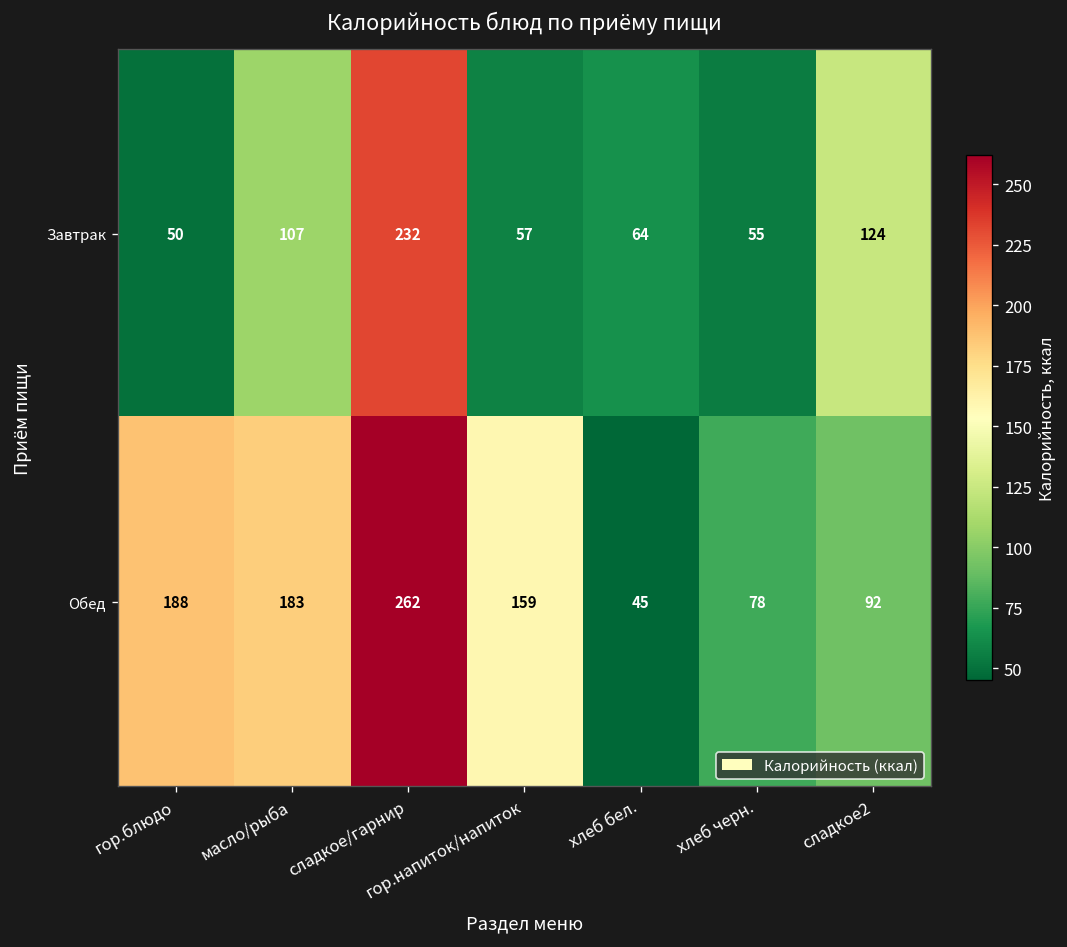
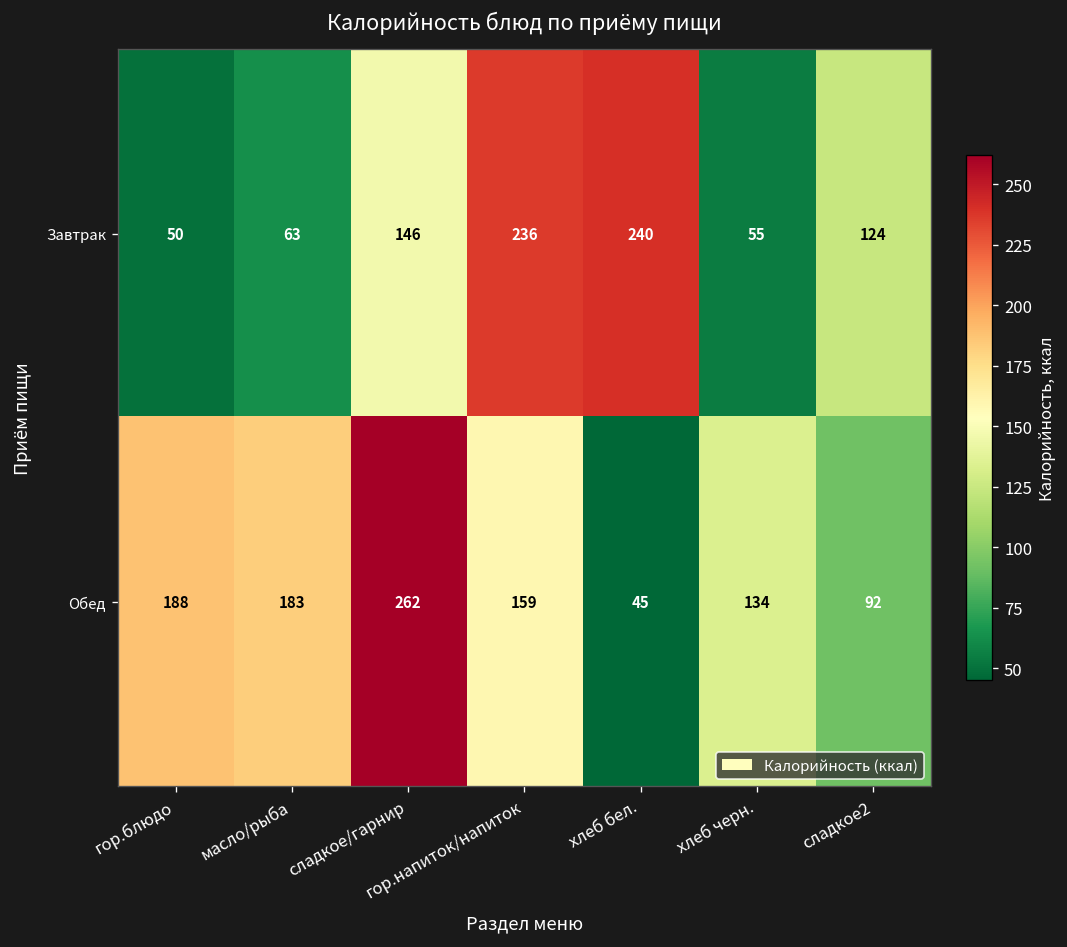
  {
    "Завтрак": {
      "гор.блюдо": 50,
-     "масло/рыба": 107,
-     "сладкое/гарнир": 232,
-     "гор.напиток/напиток": 57,
-     "хлеб бел.": 64,
+     "масло/рыба": 63,
+     "сладкое/гарнир": 146,
+     "гор.напиток/напиток": 236,
+     "хлеб бел.": 240,
      "хлеб черн.": 55,
      "сладкое2": 124
    },
    "Обед": {
      "гор.блюдо": 188,
      "масло/рыба": 183,
      "сладкое/гарнир": 262,
      "гор.напиток/напиток": 159,
      "хлеб бел.": 45,
-     "хлеб черн.": 78,
+     "хлеб черн.": 134,
      "сладкое2": 92
    }
  }
